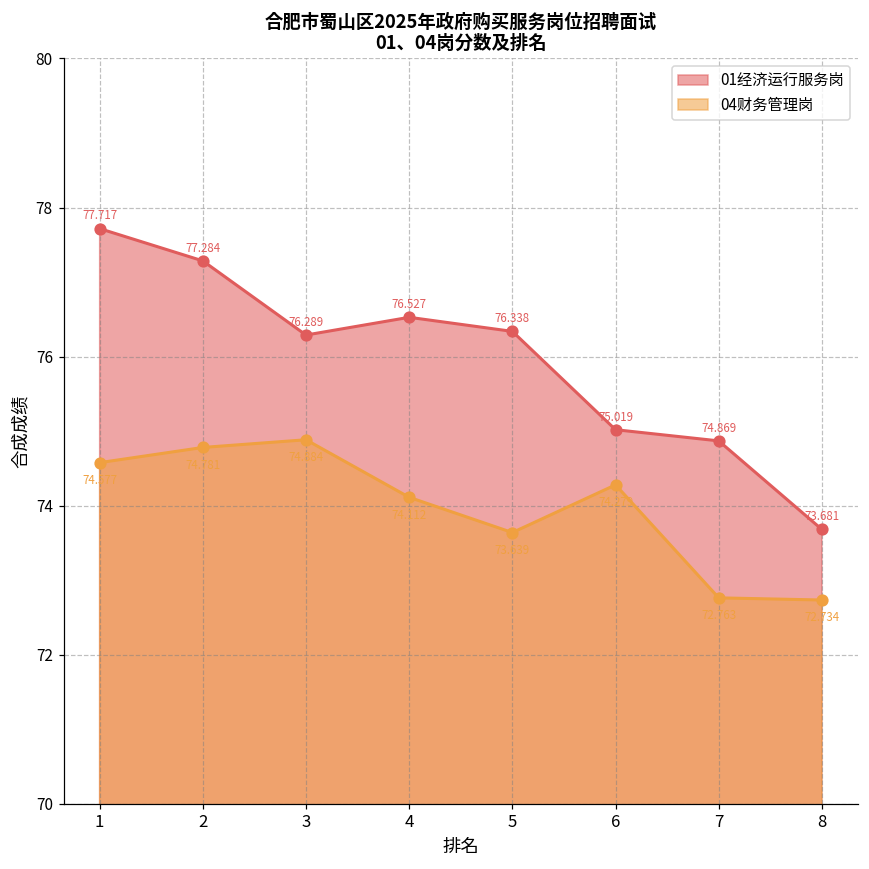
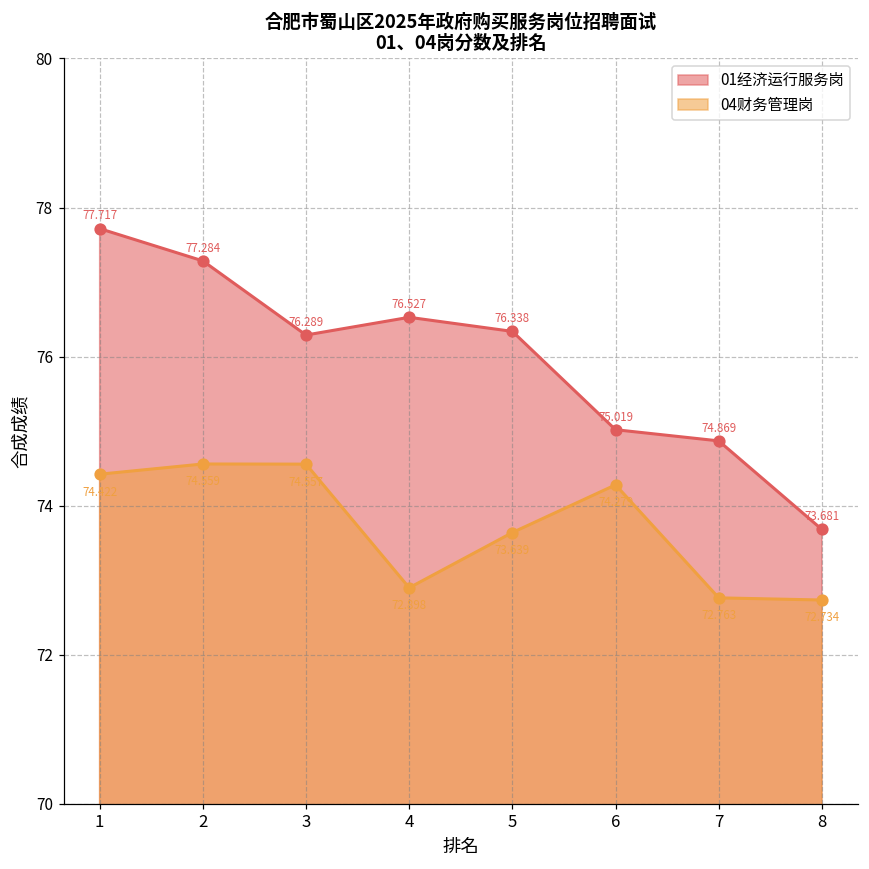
  {
    "01经济运行服务岗": {
      "1": 77.717,
      "2": 77.284,
      "3": 76.289,
      "4": 76.527,
      "5": 76.338,
      "6": 75.019,
      "7": 74.869,
      "8": 73.681
    },
    "04财务管理岗": {
-     "1": 74.6,
-     "2": 74.8,
-     "3": 74.9,
-     "4": 74.1,
+     "1": 74.4,
+     "2": 74.6,
+     "3": 74.6,
+     "4": 72.9,
      "5": 73.6,
      "6": 74.3,
      "7": 72.8,
      "8": 72.7
    }
  }
